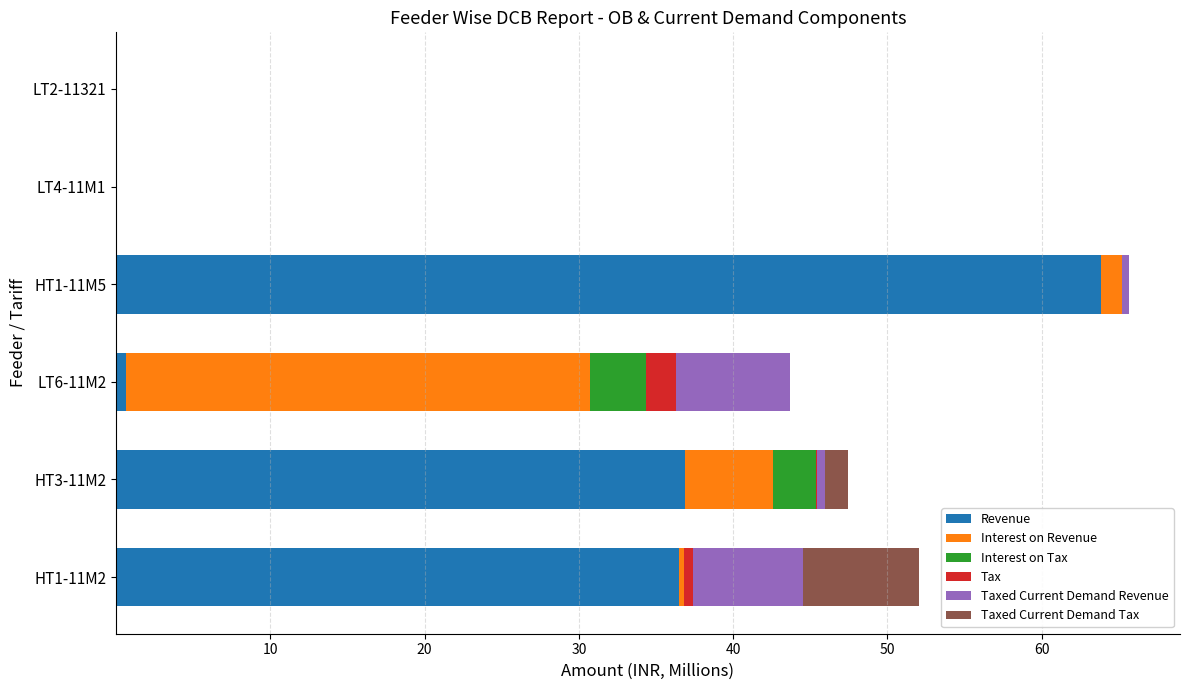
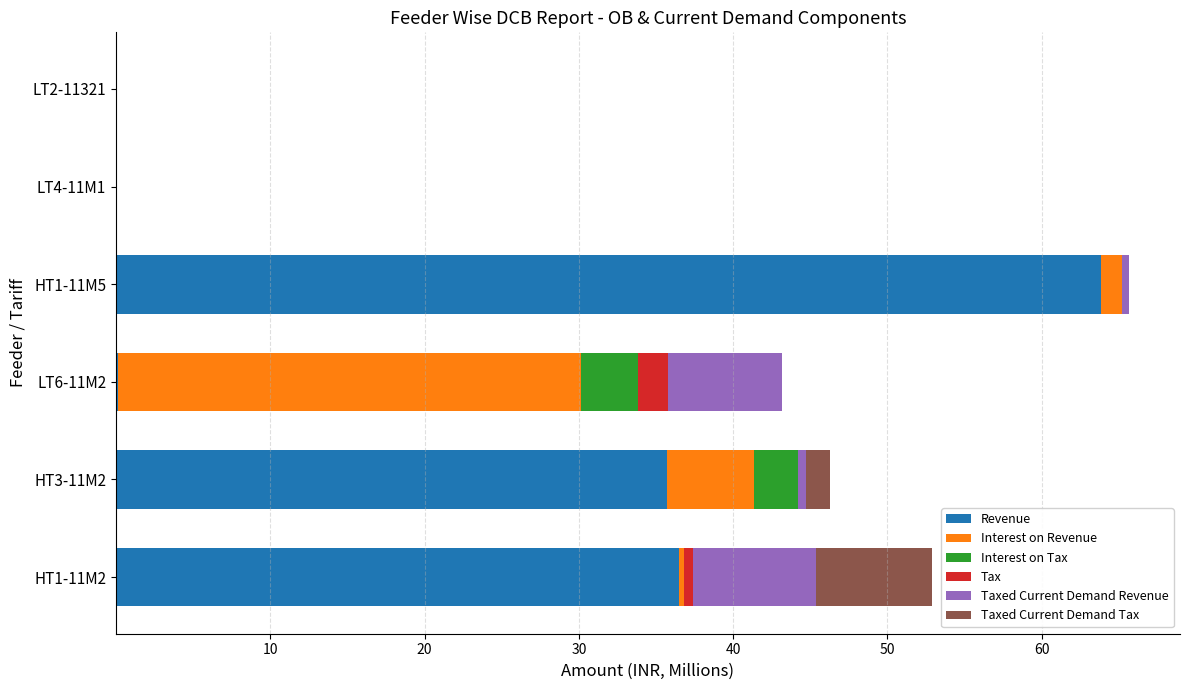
  {
    "Revenue": {
      "HT1-11M5": 63.8,
-     "LT6-11M2": 0.6,
-     "HT3-11M2": 36.9,
+     "LT6-11M2": 0.1,
+     "HT3-11M2": 35.7,
      "HT1-11M2": 36.5
    },
    "Interest on Revenue": {
      "LT2-11321": 0.0,
      "LT4-11M1": 0.0,
      "HT1-11M5": 1.4,
      "LT6-11M2": 30.1,
      "HT3-11M2": 5.7,
      "HT1-11M2": 0.3
    },
    "Interest on Tax": {
      "LT4-11M1": 0.0,
      "HT1-11M5": 0.0,
      "LT6-11M2": 3.7,
      "HT3-11M2": 2.8,
      "HT1-11M2": 0.0
    },
    "Tax": {
      "LT2-11321": 0.0,
      "LT4-11M1": 0.0,
      "LT6-11M2": 1.9,
      "HT1-11M2": 0.6
    },
    "Taxed Current Demand Revenue": {
      "LT2-11321": 0.0,
      "LT4-11M1": 0.0,
      "HT1-11M5": 0.4,
      "LT6-11M2": 7.4,
      "HT3-11M2": 0.5,
-     "HT1-11M2": 7.1
+     "HT1-11M2": 8.0
    },
    "Taxed Current Demand Tax": {
      "LT2-11321": 0.0,
      "LT4-11M1": 0.0,
      "HT3-11M2": 1.5,
      "HT1-11M2": 7.5
    }
  }
